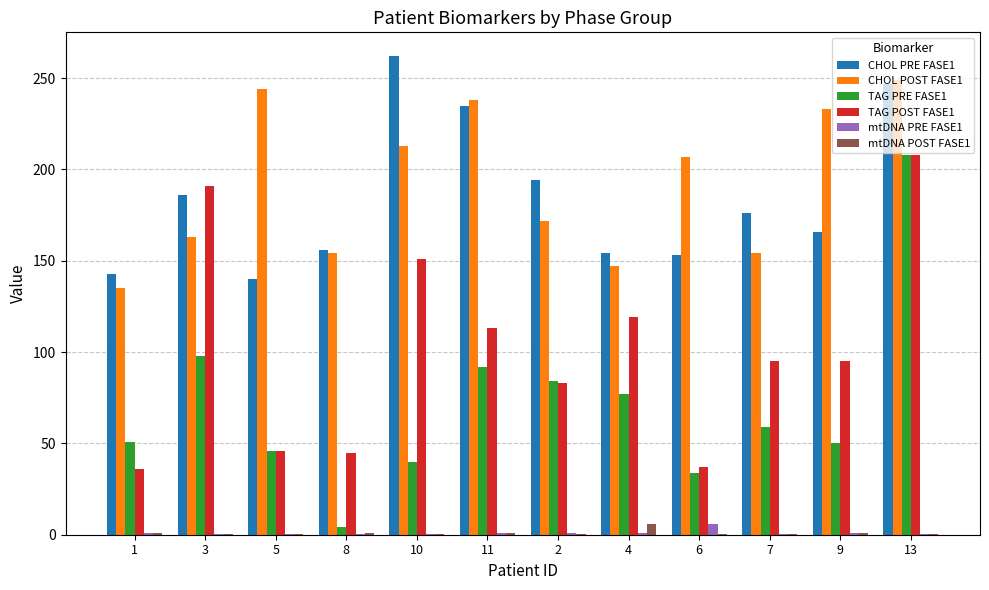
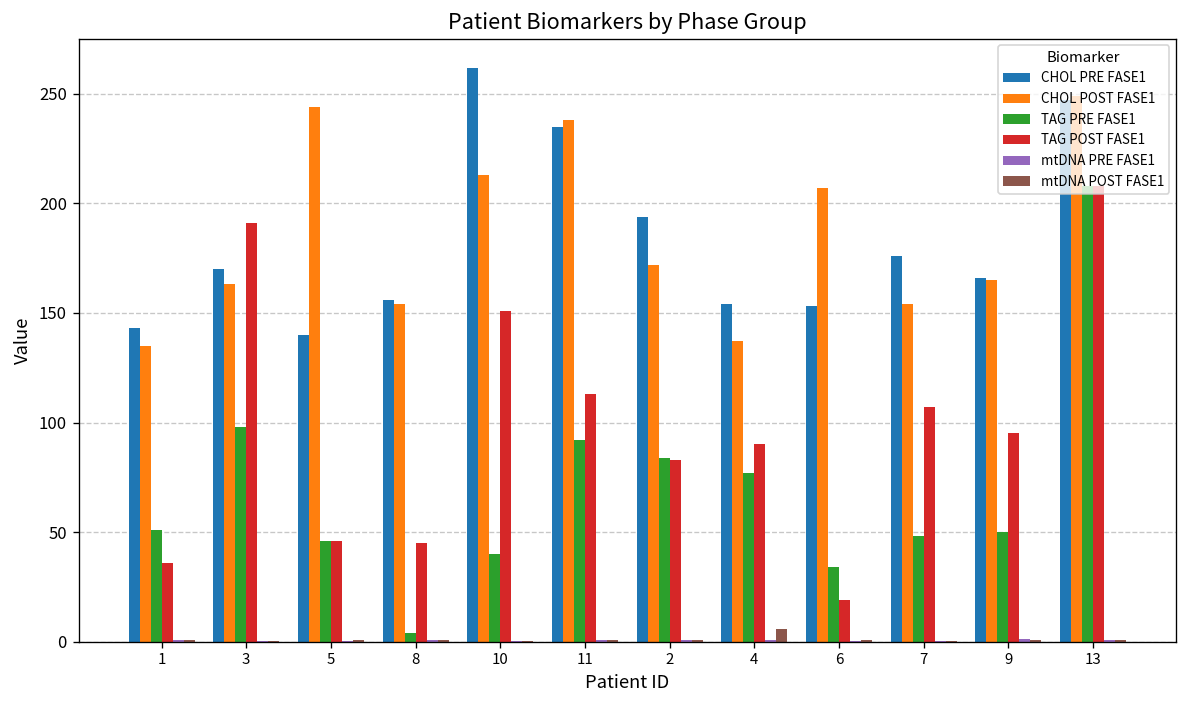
  {
    "CHOL PRE FASE1": {
      "1": 143,
-     "3": 186,
+     "3": 170,
      "5": 140,
      "8": 156,
      "10": 262,
      "11": 235,
      "2": 194,
      "4": 154,
      "6": 153,
      "7": 176,
      "9": 166
    },
    "CHOL POST FASE1": {
      "1": 135,
      "3": 163,
      "5": 244,
      "8": 154,
      "10": 213,
      "11": 238,
      "2": 172,
-     "4": 147,
+     "4": 137,
      "6": 207,
      "7": 154,
-     "9": 233
+     "9": 165
    },
    "TAG PRE FASE1": {
      "1": 51,
      "3": 98,
      "5": 46,
      "8": 4,
      "10": 40,
      "11": 92,
      "2": 84,
      "4": 77,
      "6": 34,
-     "7": 59,
+     "7": 48,
      "9": 50,
      "13": 208
    },
    "TAG POST FASE1": {
      "1": 36,
      "3": 191,
      "5": 46,
      "8": 45,
      "10": 151,
      "11": 113,
      "2": 83,
-     "4": 119,
-     "6": 37,
-     "7": 95,
+     "4": 90,
+     "6": 19,
+     "7": 107,
      "9": 95,
      "13": 208
    },
    "mtDNA PRE FASE1": {
-     "6": 6
+     "6": 0
    },
    "mtDNA POST FASE1": {
      "4": 6
    }
  }
